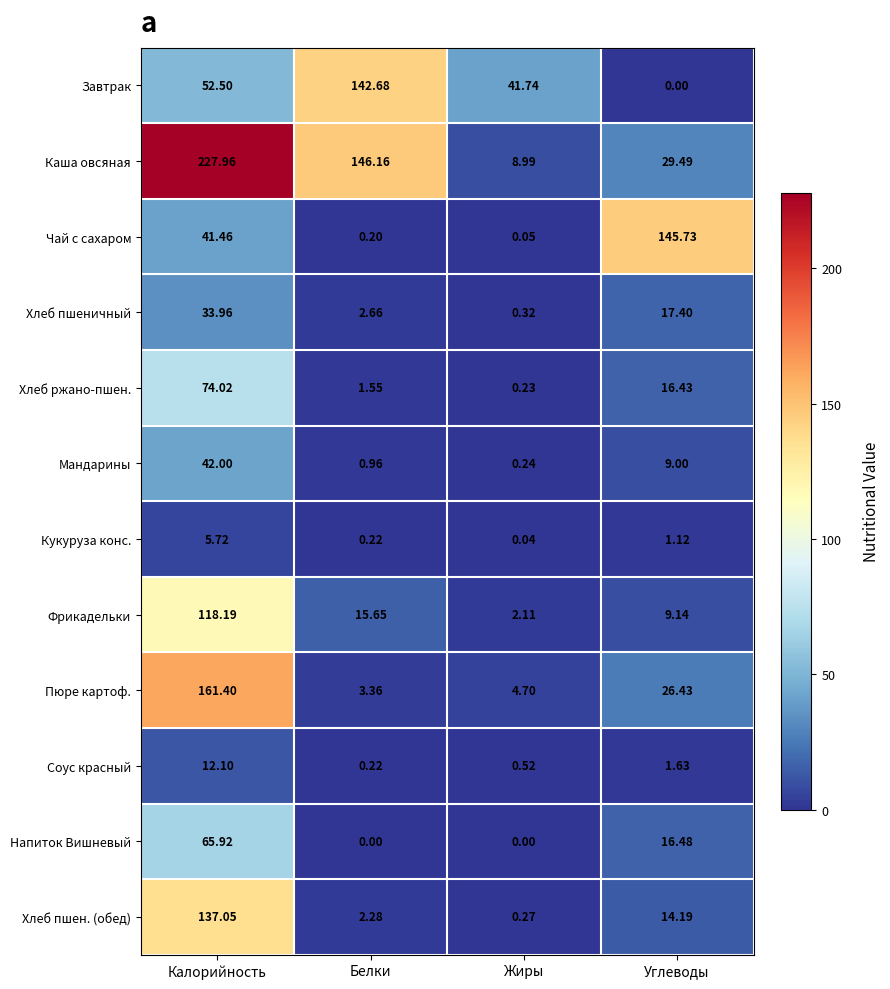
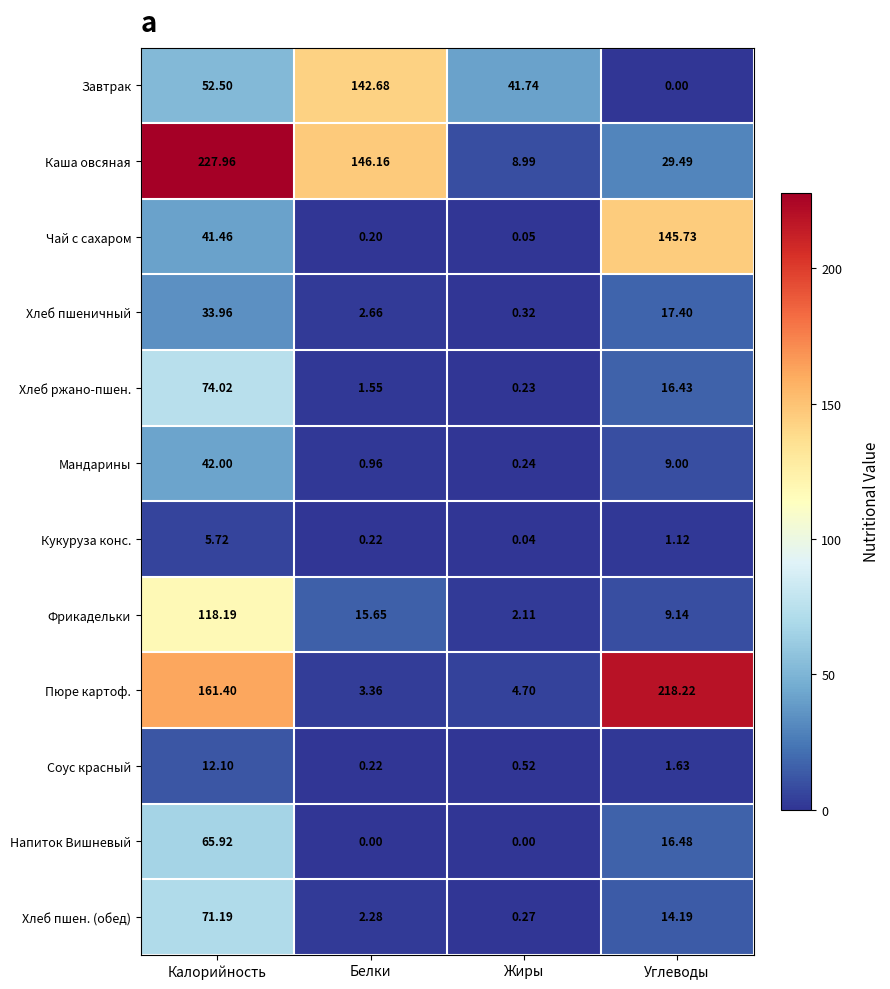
  {
    "Завтрак": {
      "Калорийность": 52.50,
      "Белки": 142.68,
      "Жиры": 41.74,
      "Углеводы": 0.00
    },
    "Каша овсяная": {
      "Калорийность": 227.96,
      "Белки": 146.16,
      "Жиры": 8.99,
      "Углеводы": 29.49
    },
    "Чай с сахаром": {
      "Калорийность": 41.46,
      "Белки": 0.20,
      "Жиры": 0.05,
      "Углеводы": 145.73
    },
    "Хлеб пшеничный": {
      "Калорийность": 33.96,
      "Белки": 2.66,
      "Жиры": 0.32,
      "Углеводы": 17.40
    },
    "Хлеб ржано-пшен.": {
      "Калорийность": 74.02,
      "Белки": 1.55,
      "Жиры": 0.23,
      "Углеводы": 16.43
    },
    "Мандарины": {
      "Калорийность": 42.00,
      "Белки": 0.96,
      "Жиры": 0.24,
      "Углеводы": 9.00
    },
    "Кукуруза конс.": {
      "Калорийность": 5.72,
      "Белки": 0.22,
      "Жиры": 0.04,
      "Углеводы": 1.12
    },
    "Фрикадельки": {
      "Калорийность": 118.19,
      "Белки": 15.65,
      "Жиры": 2.11,
      "Углеводы": 9.14
    },
    "Пюре картоф.": {
      "Калорийность": 161.40,
      "Белки": 3.36,
      "Жиры": 4.70,
-     "Углеводы": 26.43
+     "Углеводы": 218.22
    },
    "Соус красный": {
      "Калорийность": 12.10,
      "Белки": 0.22,
      "Жиры": 0.52,
      "Углеводы": 1.63
    },
    "Напиток Вишневый": {
      "Калорийность": 65.92,
      "Белки": 0.00,
      "Жиры": 0.00,
      "Углеводы": 16.48
    },
    "Хлеб пшен. (обед)": {
-     "Калорийность": 137.05,
+     "Калорийность": 71.19,
      "Белки": 2.28,
      "Жиры": 0.27,
      "Углеводы": 14.19
    }
  }
